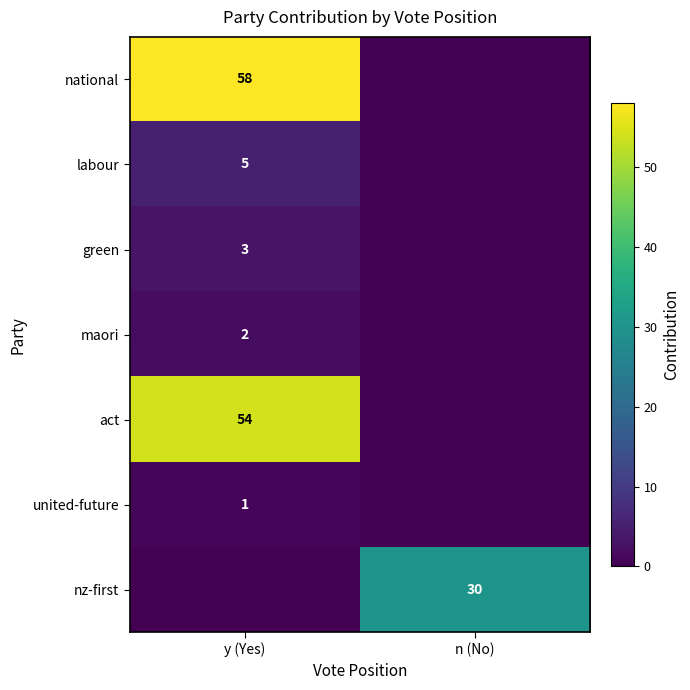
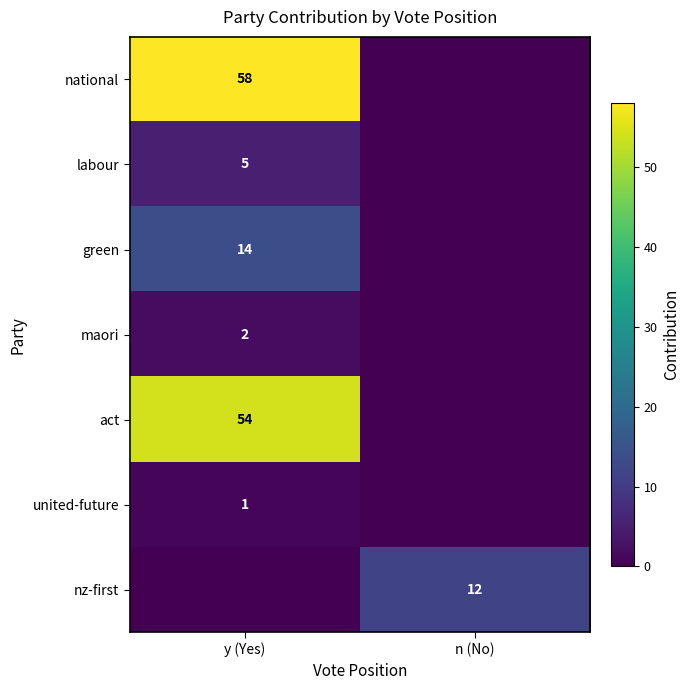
  {
    "national": {
      "y (Yes)": 58
    },
    "labour": {
      "y (Yes)": 5
    },
    "green": {
-     "y (Yes)": 3
+     "y (Yes)": 14
    },
    "maori": {
      "y (Yes)": 2
    },
    "act": {
      "y (Yes)": 54
    },
    "united-future": {
      "y (Yes)": 1
    },
    "nz-first": {
-     "n (No)": 30
+     "n (No)": 12
    }
  }
